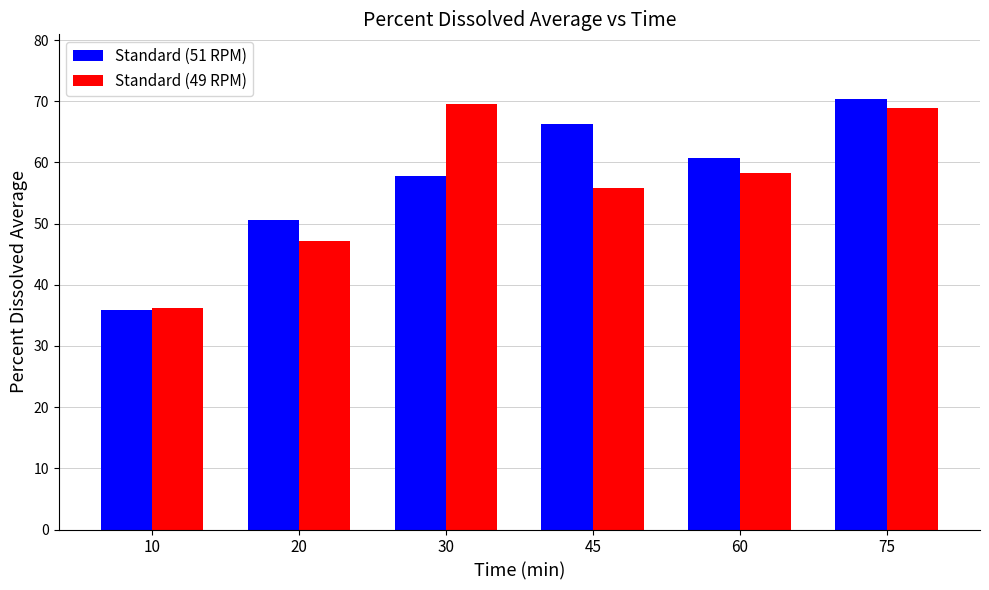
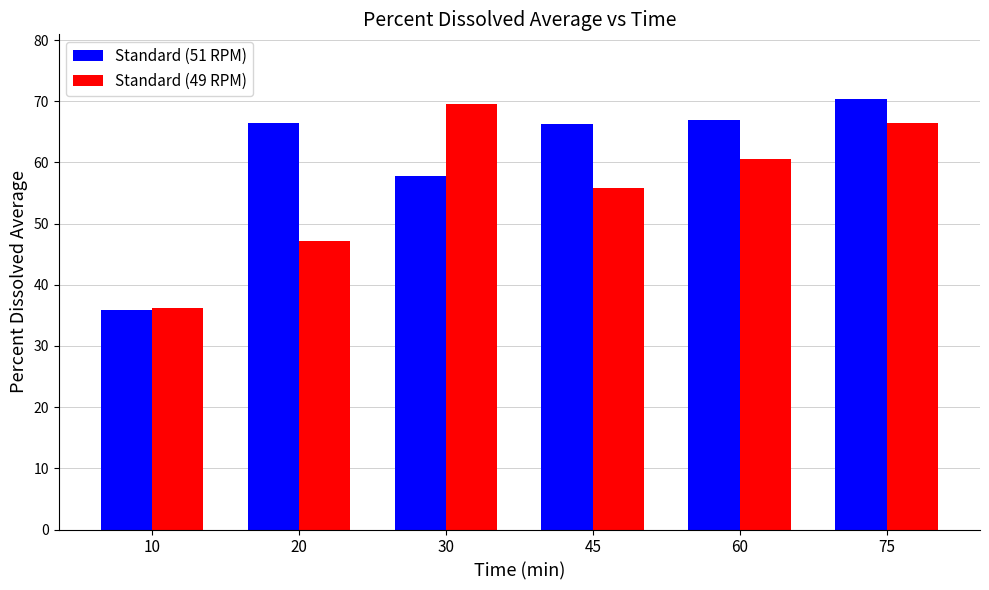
  {
    "Standard (51 RPM)": {
      "10": 36,
-     "20": 51,
+     "20": 66,
      "30": 58,
      "45": 66,
-     "60": 61,
+     "60": 67,
      "75": 70
    },
    "Standard (49 RPM)": {
      "10": 36,
      "20": 47,
      "30": 70,
      "45": 56,
-     "60": 58,
-     "75": 69
+     "60": 61,
+     "75": 66
    }
  }
